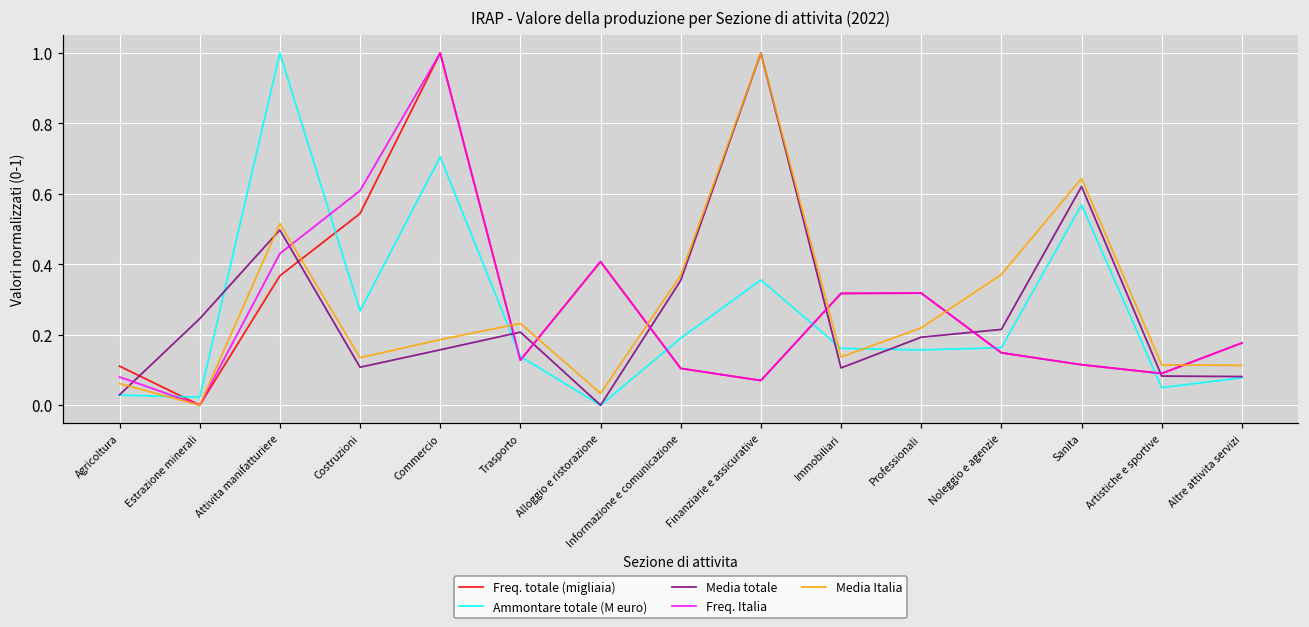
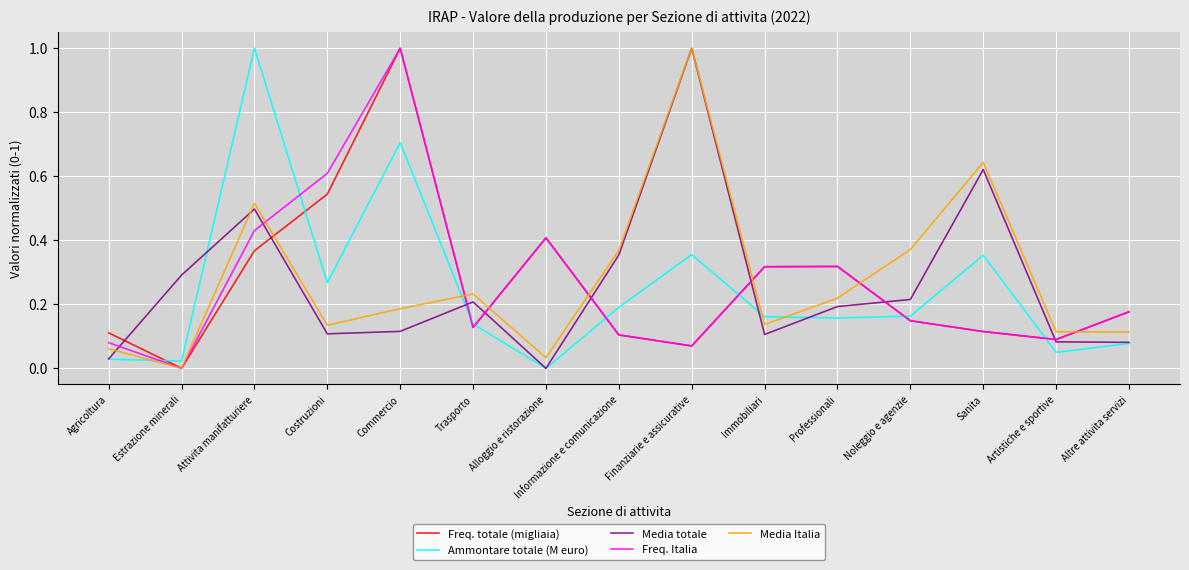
  {
    "Freq. totale (migliaia)": {
      "Agricoltura": 0.11,
      "Attivita manifatturiere": 0.37,
      "Costruzioni": 0.54
    },
    "Ammontare totale (M euro)": {
      "Estrazione minerali": 0.02,
      "Attivita manifatturiere": 1.00,
      "Costruzioni": 0.27,
      "Commercio": 0.71,
      "Trasporto": 0.14,
      "Informazione e comunicazione": 0.19,
      "Finanziarie e assicurative": 0.36,
      "Immobiliari": 0.16,
      "Professionali": 0.16,
      "Noleggio e agenzie": 0.16,
-     "Sanita": 0.57,
+     "Sanita": 0.35,
      "Artistiche e sportive": 0.05
    },
    "Media totale": {
-     "Estrazione minerali": 0.25,
+     "Estrazione minerali": 0.29,
      "Attivita manifatturiere": 0.50,
      "Costruzioni": 0.11,
-     "Commercio": 0.16,
+     "Commercio": 0.12,
      "Trasporto": 0.21,
      "Informazione e comunicazione": 0.35,
      "Immobiliari": 0.11,
      "Professionali": 0.19,
      "Noleggio e agenzie": 0.22,
      "Sanita": 0.62
    },
    "Freq. Italia": {
      "Agricoltura": 0.08,
      "Attivita manifatturiere": 0.43,
      "Costruzioni": 0.61
    },
    "Media Italia": {
      "Agricoltura": 0.06,
      "Attivita manifatturiere": 0.52,
      "Costruzioni": 0.13,
      "Commercio": 0.19,
      "Trasporto": 0.23,
      "Alloggio e ristorazione": 0.03,
      "Informazione e comunicazione": 0.37,
      "Immobiliari": 0.14,
      "Professionali": 0.22,
      "Noleggio e agenzie": 0.37,
      "Sanita": 0.64,
      "Artistiche e sportive": 0.11,
      "Altre attivita servizi": 0.11
    }
  }
